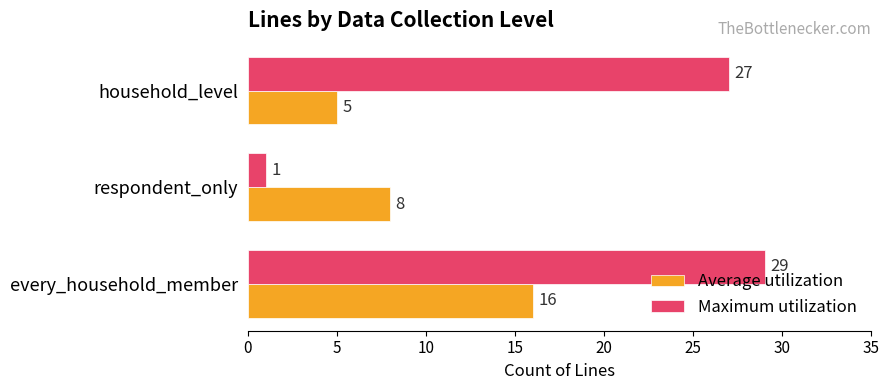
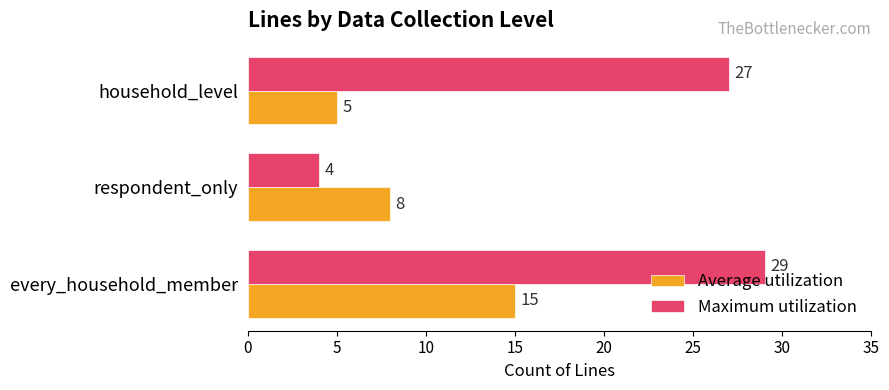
  {
    "Average utilization": {
      "household_level": 5,
      "respondent_only": 8,
-     "every_household_member": 16
+     "every_household_member": 15
    },
    "Maximum utilization": {
      "household_level": 27,
-     "respondent_only": 1,
+     "respondent_only": 4,
      "every_household_member": 29
    }
  }
